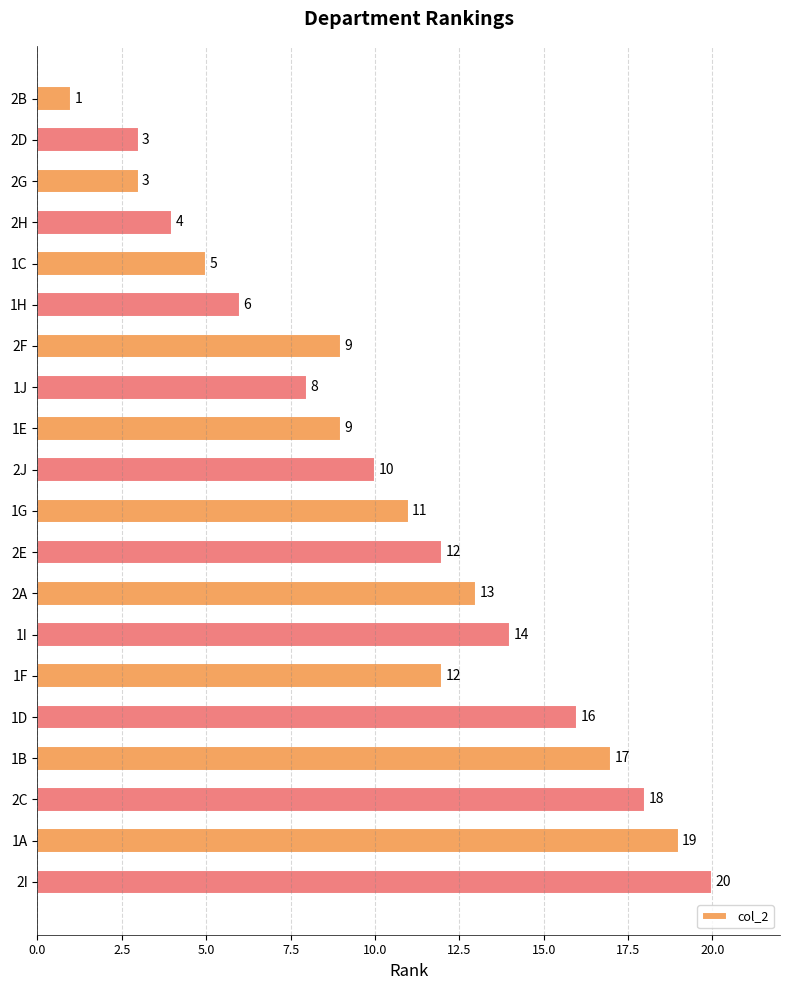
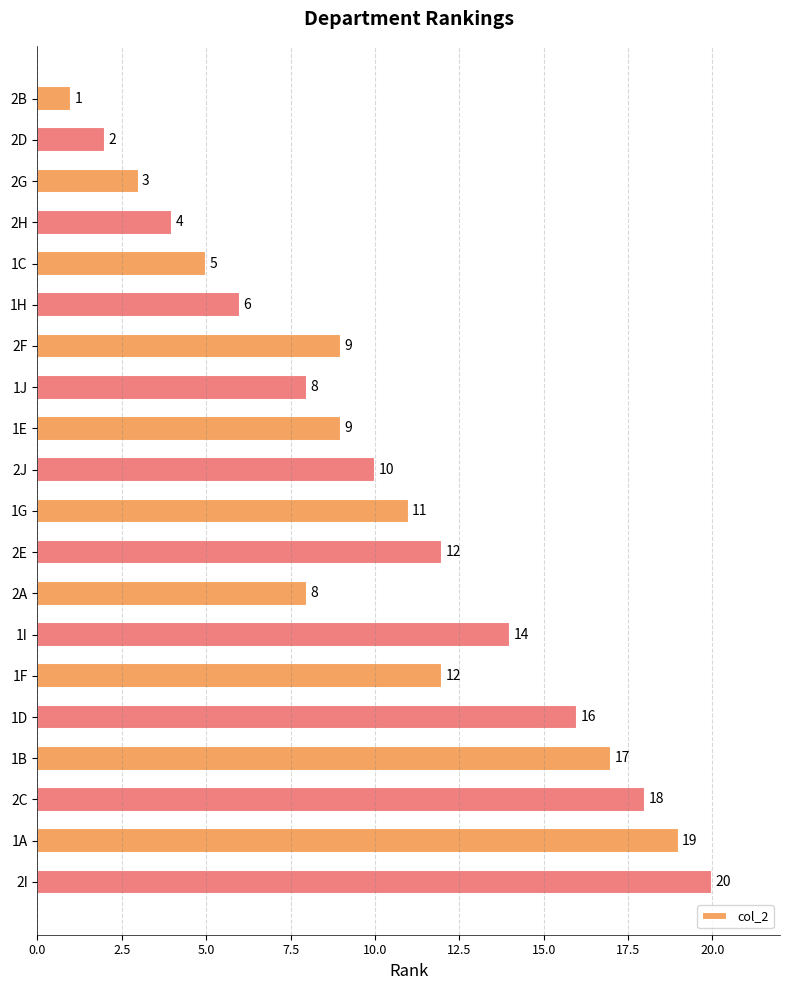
  {
    "2B": 1,
-   "2D": 3,
+   "2D": 2,
    "2G": 3,
    "2H": 4,
    "1C": 5,
    "1H": 6,
    "2F": 9,
    "1J": 8,
    "1E": 9,
    "2J": 10,
    "1G": 11,
    "2E": 12,
-   "2A": 13,
+   "2A": 8,
    "1I": 14,
    "1F": 12,
    "1D": 16,
    "1B": 17,
    "2C": 18,
    "1A": 19,
    "2I": 20
  }
